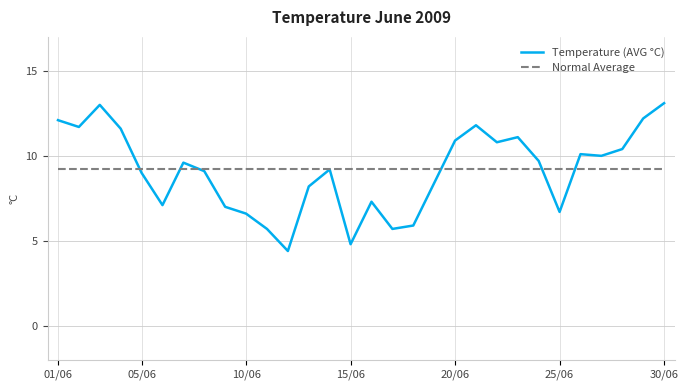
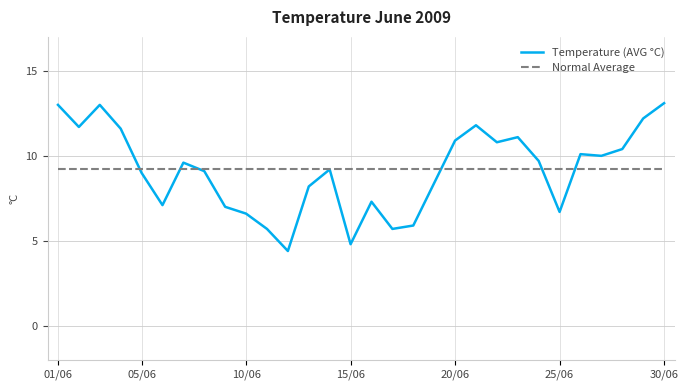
  {
    "Temperature (AVG °C)": {
-     "01/06": 12.1,
+     "01/06": 13.0,
      "05/06": 9.0,
      "10/06": 6.6,
      "15/06": 4.8,
      "20/06": 10.9,
      "25/06": 6.7,
      "30/06": 13.1
    },
    "Normal Average": {
      "01/06": 9.2,
      "05/06": 9.2,
      "10/06": 9.2,
      "15/06": 9.2,
      "20/06": 9.2,
      "25/06": 9.2,
      "30/06": 9.2
    }
  }
